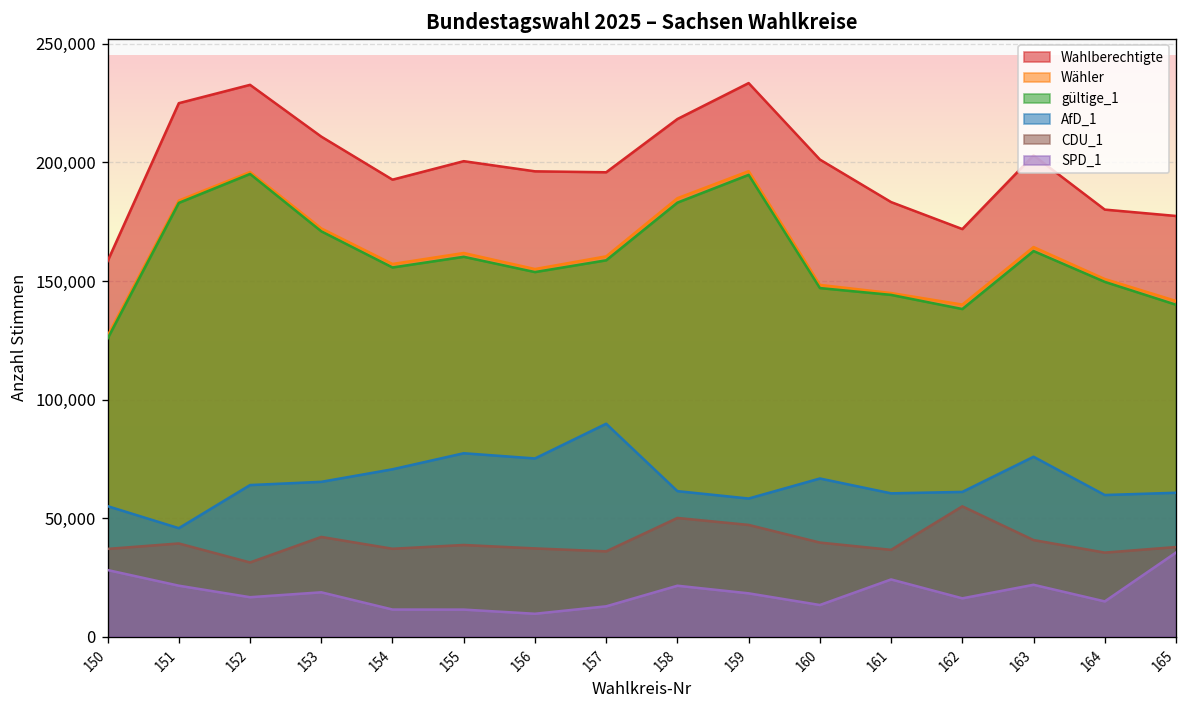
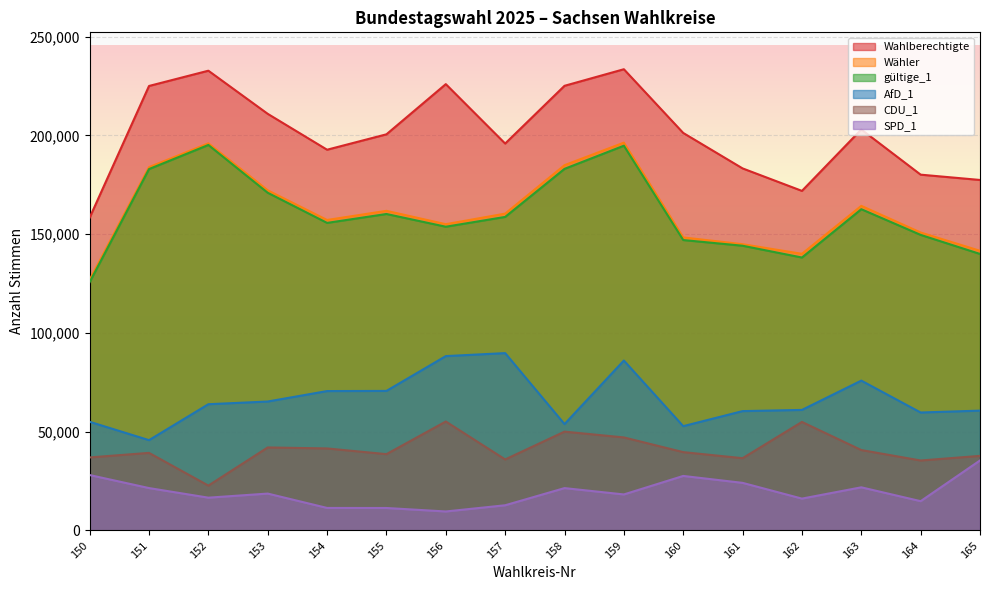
  {
    "Wahlberechtigte": {
      "150": "158,000",
      "151": "225,000",
      "152": "233,000",
      "153": "211,000",
      "154": "193,000",
      "155": "201,000",
-     "156": "196,000",
+     "156": "226,000",
      "157": "196,000",
-     "158": "218,000",
+     "158": "225,000",
      "159": "233,000",
      "160": "201,000",
      "161": "183,000",
      "162": "172,000",
      "164": "180,000",
      "165": "177,000"
    },
    "Wähler": {
      "154": "157,000",
      "155": "162,000",
      "157": "160,000",
      "158": "185,000",
      "159": "196,000",
      "160": "148,000",
      "162": "140,000",
      "163": "164,000",
      "165": "142,000"
    },
    "gültige_1": {
      "154": "156,000",
      "155": "160,000",
      "157": "159,000",
      "158": "183,000",
      "159": "195,000",
      "160": "147,000",
      "162": "138,000",
      "163": "163,000",
      "165": "140,000"
    },
    "AfD_1": {
      "150": "55,000",
      "151": "46,000",
      "152": "64,000",
      "153": "65,000",
      "154": "71,000",
-     "155": "77,000",
-     "156": "75,000",
+     "155": "71,000",
+     "156": "88,000",
      "157": "90,000",
-     "158": "61,000",
-     "159": "58,000",
-     "160": "67,000",
+     "158": "54,000",
+     "159": "86,000",
+     "160": "53,000",
      "161": "60,000",
      "162": "61,000",
      "163": "76,000",
      "164": "60,000",
      "165": "61,000"
    },
    "CDU_1": {
      "150": "37,000",
      "151": "39,000",
-     "152": "31,000",
+     "152": "23,000",
      "153": "42,000",
-     "154": "37,000",
+     "154": "42,000",
      "155": "39,000",
-     "156": "37,000",
+     "156": "55,000",
      "157": "36,000",
      "158": "50,000",
      "159": "47,000",
      "160": "40,000",
      "161": "37,000",
      "162": "55,000",
      "163": "41,000",
      "164": "35,000",
      "165": "38,000"
    },
    "SPD_1": {
      "150": "28,000",
      "151": "21,000",
      "152": "17,000",
      "153": "19,000",
      "154": "11,000",
      "155": "11,000",
      "156": "10,000",
      "157": "13,000",
      "158": "21,000",
      "159": "18,000",
-     "160": "13,000",
+     "160": "28,000",
      "161": "24,000",
      "162": "16,000",
      "163": "22,000",
      "164": "15,000",
      "165": "35,000"
    }
  }
